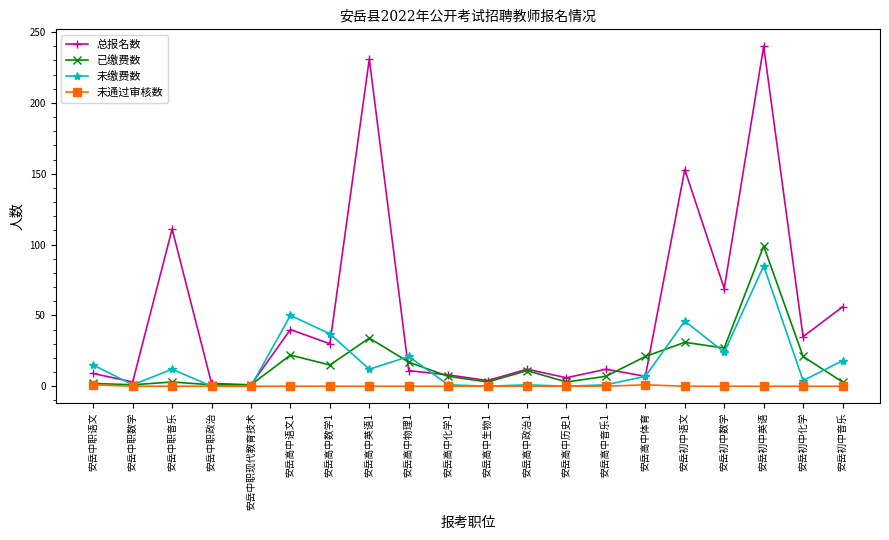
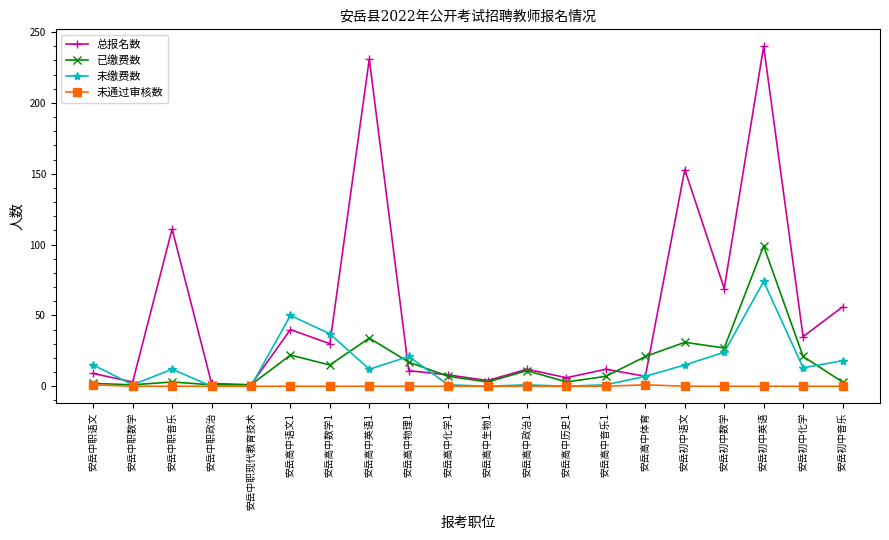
  {
    "总报名数": {
      "安岳中职语文": 9,
      "安岳中职数学": 3,
      "安岳中职音乐": 111,
      "安岳高中语文1": 40,
      "安岳高中数学1": 30,
      "安岳高中英语1": 231,
      "安岳高中物理1": 11,
      "安岳高中历史1": 6,
      "安岳高中音乐1": 12,
      "安岳初中语文": 153,
      "安岳初中数学": 69,
      "安岳初中英语": 240,
      "安岳初中化学": 35,
      "安岳初中音乐": 56
    },
    "已缴费数": {
      "安岳中职音乐": 3,
      "安岳高中语文1": 22,
      "安岳高中数学1": 15,
      "安岳高中英语1": 34,
      "安岳高中物理1": 17,
      "安岳高中历史1": 3,
      "安岳高中音乐1": 7,
      "安岳高中体育": 21,
      "安岳初中语文": 31,
      "安岳初中数学": 27,
      "安岳初中英语": 99,
      "安岳初中化学": 21,
      "安岳初中音乐": 3
    },
    "未缴费数": {
      "安岳中职语文": 15,
      "安岳中职音乐": 12,
      "安岳高中语文1": 50,
      "安岳高中数学1": 37,
      "安岳高中英语1": 12,
      "安岳高中物理1": 21,
-     "安岳初中语文": 46,
+     "安岳初中语文": 15,
      "安岳初中数学": 24,
-     "安岳初中英语": 85,
-     "安岳初中化学": 4,
+     "安岳初中英语": 74,
+     "安岳初中化学": 13,
      "安岳初中音乐": 18
    },
    "未通过审核数": {
      "安岳中职音乐": 0,
      "安岳高中语文1": 0,
      "安岳高中数学1": 0,
      "安岳高中英语1": 0,
      "安岳高中物理1": 0,
      "安岳高中体育": 1,
      "安岳初中语文": 0,
      "安岳初中数学": 0,
      "安岳初中英语": 0,
      "安岳初中化学": 0,
      "安岳初中音乐": 0
    }
  }
